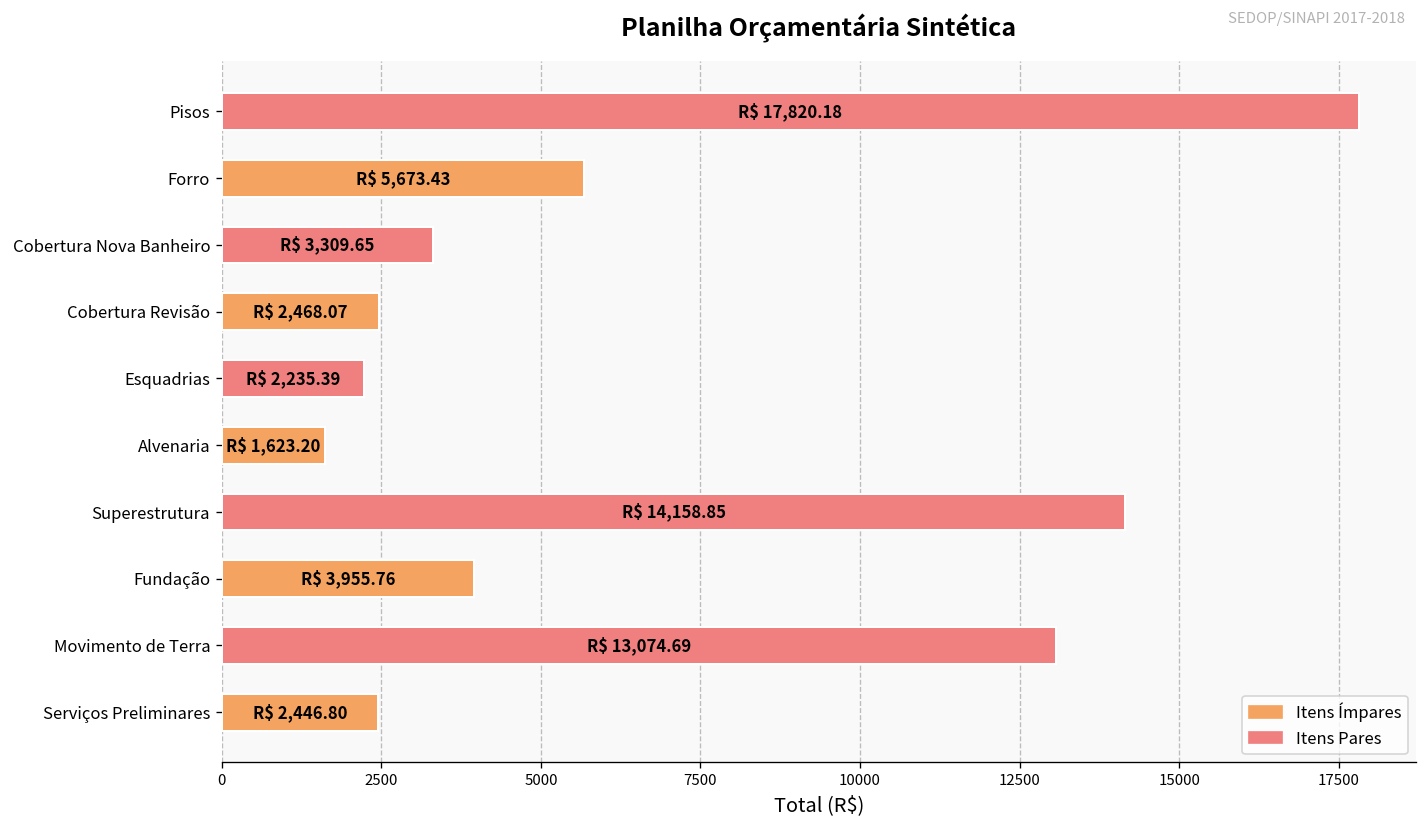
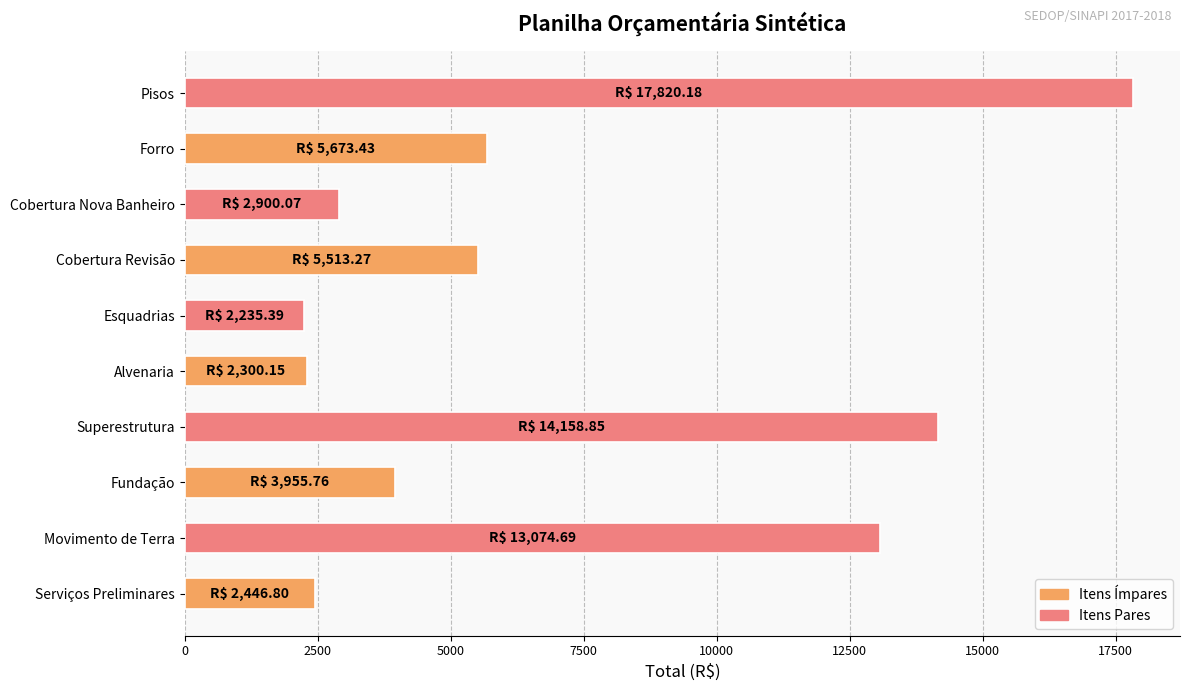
  {
    "Pisos": "17,820.18",
    "Forro": "5,673.43",
-   "Cobertura Nova Banheiro": "3,309.65",
-   "Cobertura Revisão": "2,468.07",
+   "Cobertura Nova Banheiro": "2,900.07",
+   "Cobertura Revisão": "5,513.27",
    "Esquadrias": "2,235.39",
-   "Alvenaria": "1,623.20",
+   "Alvenaria": "2,300.15",
    "Superestrutura": "14,158.85",
    "Fundação": "3,955.76",
    "Movimento de Terra": "13,074.69",
    "Serviços Preliminares": "2,446.80"
  }
